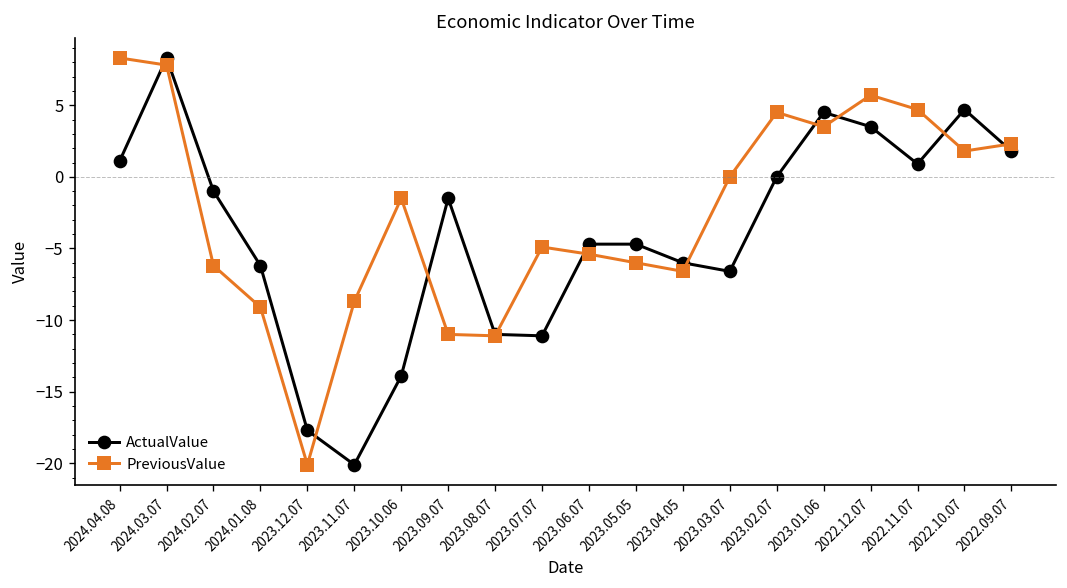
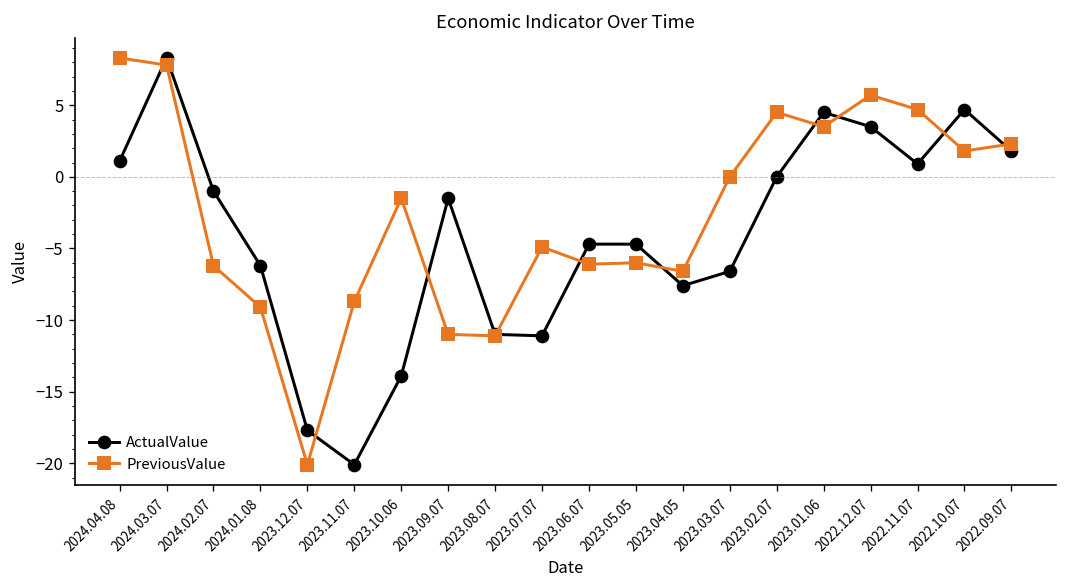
  {
    "ActualValue": {
      "2024.04.08": 1.1,
      "2024.03.07": 8.3,
      "2024.02.07": -1.0,
      "2024.01.08": -6.2,
      "2023.12.07": -17.7,
      "2023.11.07": -20.1,
      "2023.10.06": -13.9,
      "2023.09.07": -1.5,
      "2023.07.07": -11.1,
      "2023.06.07": -4.7,
      "2023.05.05": -4.7,
-     "2023.04.05": -6.0,
+     "2023.04.05": -7.6,
      "2023.03.07": -6.6,
      "2023.02.07": 0.0,
      "2023.01.06": 4.5,
      "2022.12.07": 3.5,
      "2022.11.07": 0.9,
      "2022.10.07": 4.7,
      "2022.09.07": 1.8
    },
    "PreviousValue": {
      "2024.04.08": 8.3,
      "2024.03.07": 7.8,
      "2024.02.07": -6.2,
      "2024.01.08": -9.1,
      "2023.12.07": -20.1,
      "2023.11.07": -8.7,
      "2023.10.06": -1.5,
      "2023.09.07": -11.0,
      "2023.07.07": -4.9,
-     "2023.06.07": -5.4,
+     "2023.06.07": -6.1,
      "2023.05.05": -6.0,
      "2023.04.05": -6.6,
      "2023.03.07": 0.0,
      "2023.02.07": 4.5,
      "2023.01.06": 3.5,
      "2022.12.07": 5.7,
      "2022.11.07": 4.7,
      "2022.10.07": 1.8,
      "2022.09.07": 2.3
    }
  }
